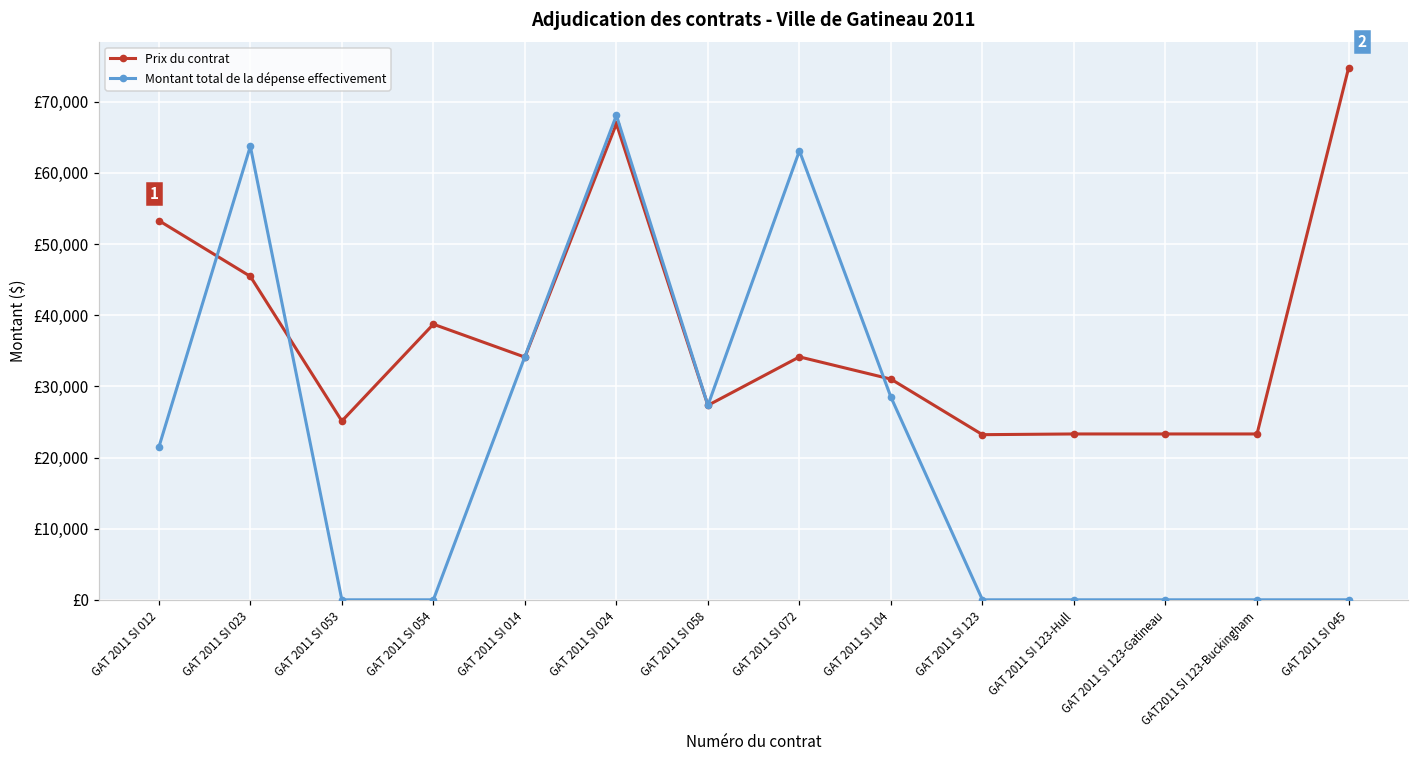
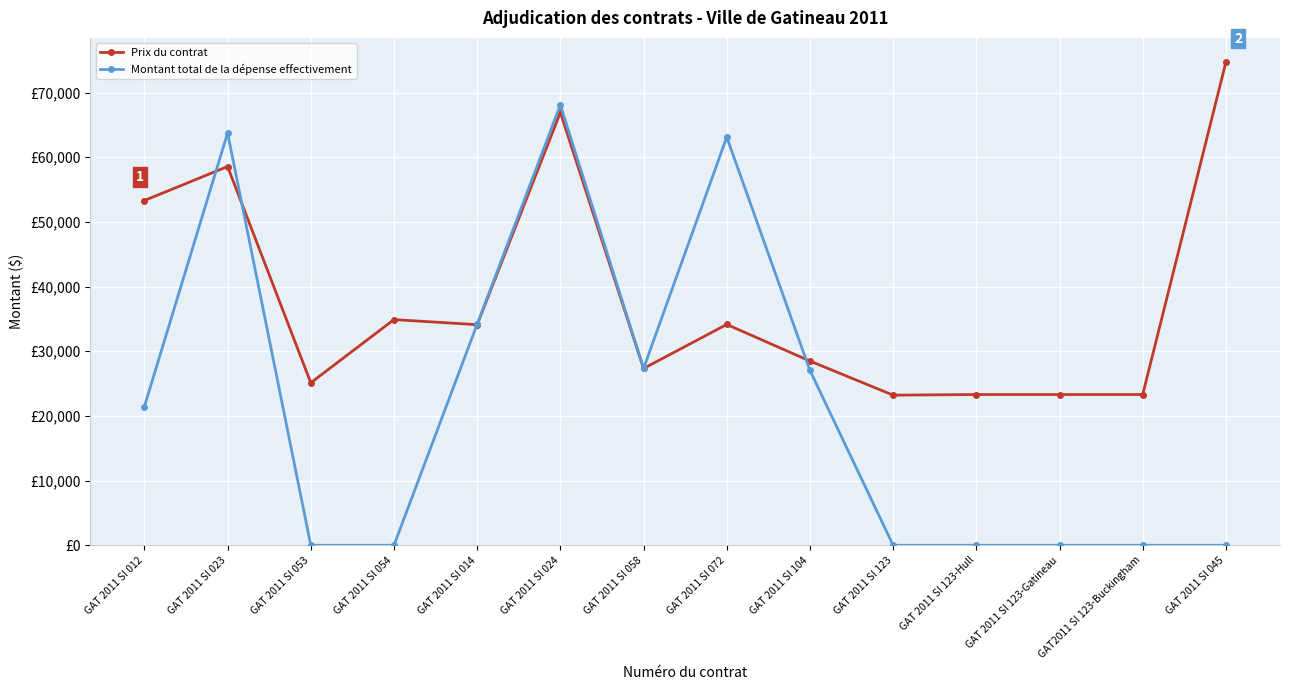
  {
    "Prix du contrat": {
-     "GAT 2011 SI 023": "£45,000",
+     "GAT 2011 SI 023": "£59,000",
      "GAT 2011 SI 053": "£25,000",
-     "GAT 2011 SI 054": "£39,000",
+     "GAT 2011 SI 054": "£35,000",
      "GAT 2011 SI 024": "£67,000",
      "GAT 2011 SI 072": "£34,000",
-     "GAT 2011 SI 104": "£31,000",
+     "GAT 2011 SI 104": "£28,000",
      "GAT 2011 SI 123": "£23,000",
      "GAT 2011 SI 123-Hull": "£23,000",
      "GAT 2011 SI 123-Gatineau": "£23,000",
      "GAT2011 SI 123-Buckingham": "£23,000"
    },
    "Montant total de la dépense effectivement": {
      "GAT 2011 SI 012": "£21,000",
      "GAT 2011 SI 023": "£64,000",
      "GAT 2011 SI 053": "£0",
      "GAT 2011 SI 054": "£0",
      "GAT 2011 SI 024": "£68,000",
      "GAT 2011 SI 072": "£63,000",
-     "GAT 2011 SI 104": "£28,000",
+     "GAT 2011 SI 104": "£27,000",
      "GAT 2011 SI 123": "£0",
      "GAT 2011 SI 123-Hull": "£0",
      "GAT 2011 SI 123-Gatineau": "£0",
      "GAT2011 SI 123-Buckingham": "£0",
      "GAT 2011 SI 045": "£0"
    }
  }
